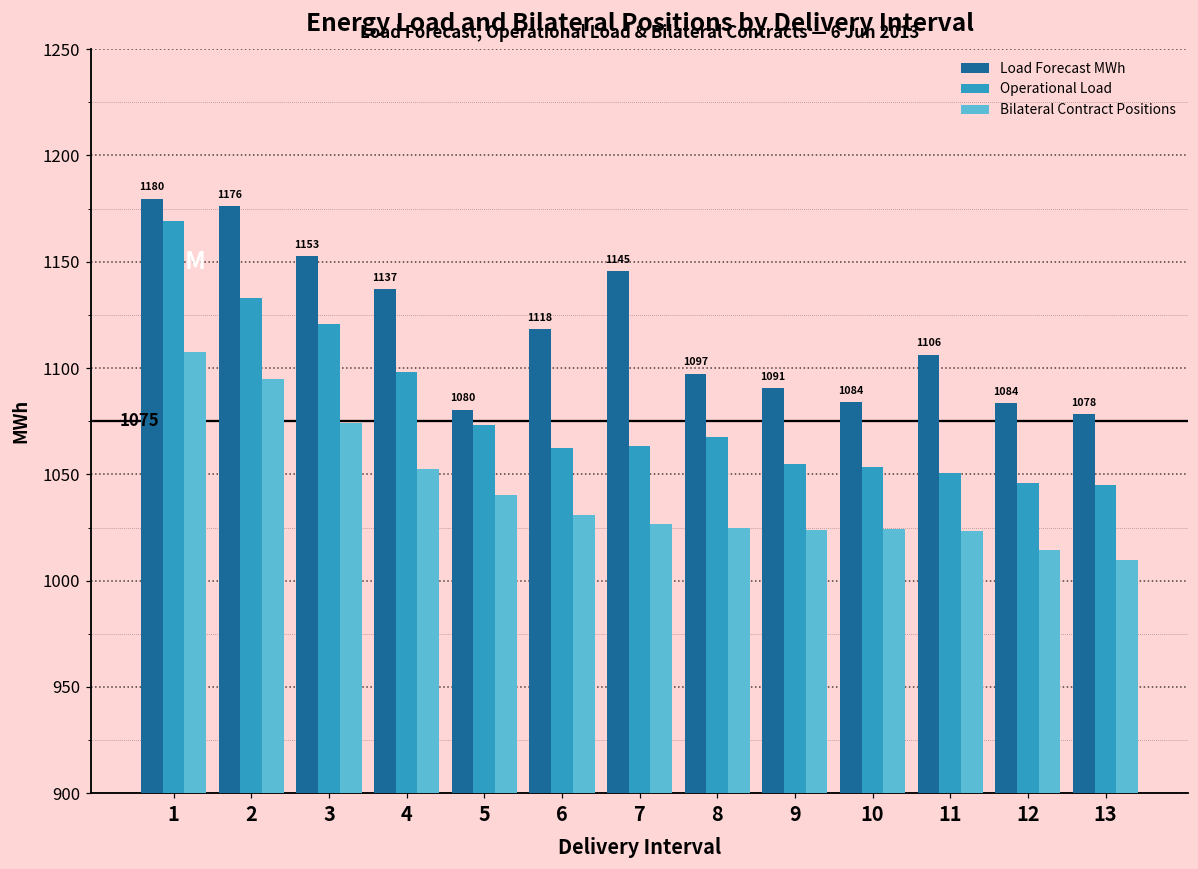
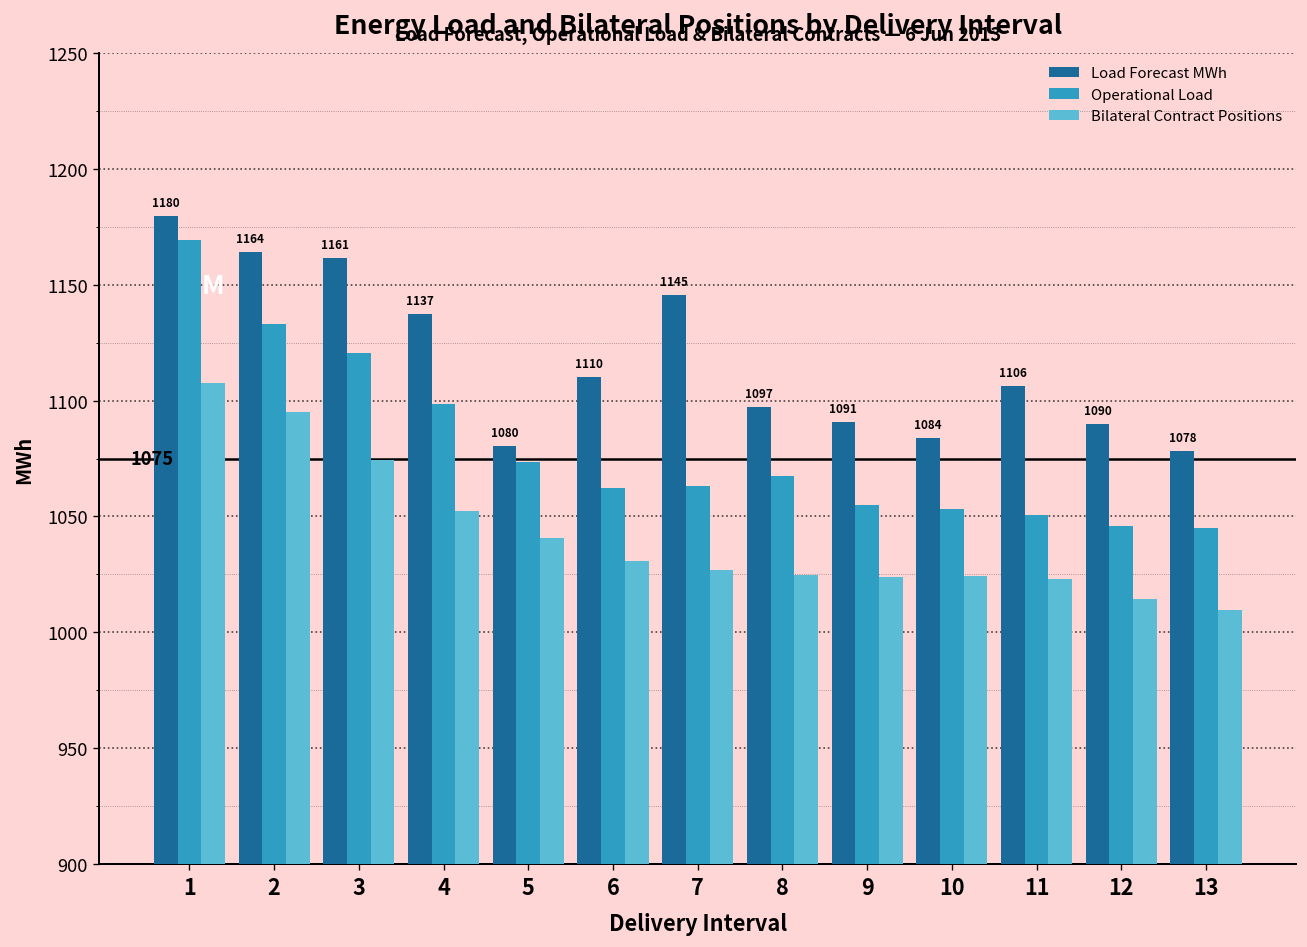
  {
    "Load Forecast MWh": {
      "1": 1180,
-     "2": 1176,
-     "3": 1153,
+     "2": 1164,
+     "3": 1161,
      "4": 1137,
      "5": 1080,
-     "6": 1118,
+     "6": 1110,
      "7": 1145,
      "8": 1097,
      "9": 1091,
      "10": 1084,
      "11": 1106,
-     "12": 1084,
+     "12": 1090,
      "13": 1078
    }
  }
